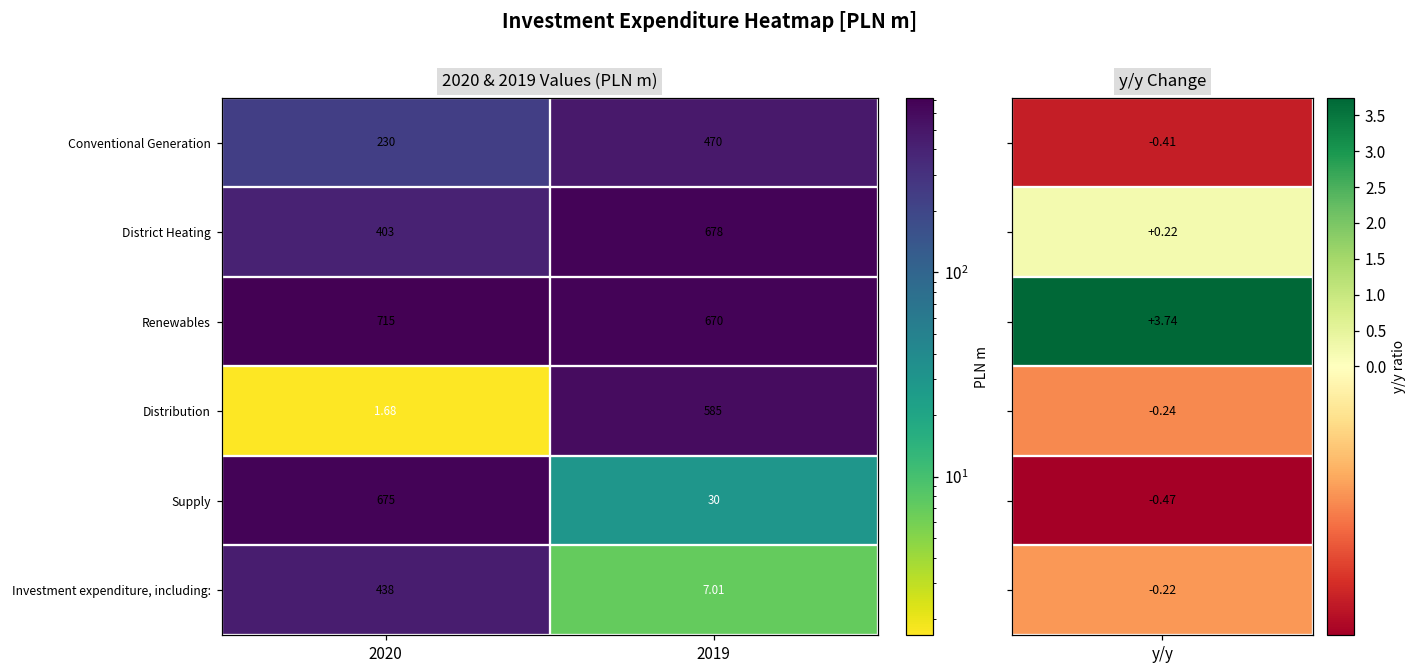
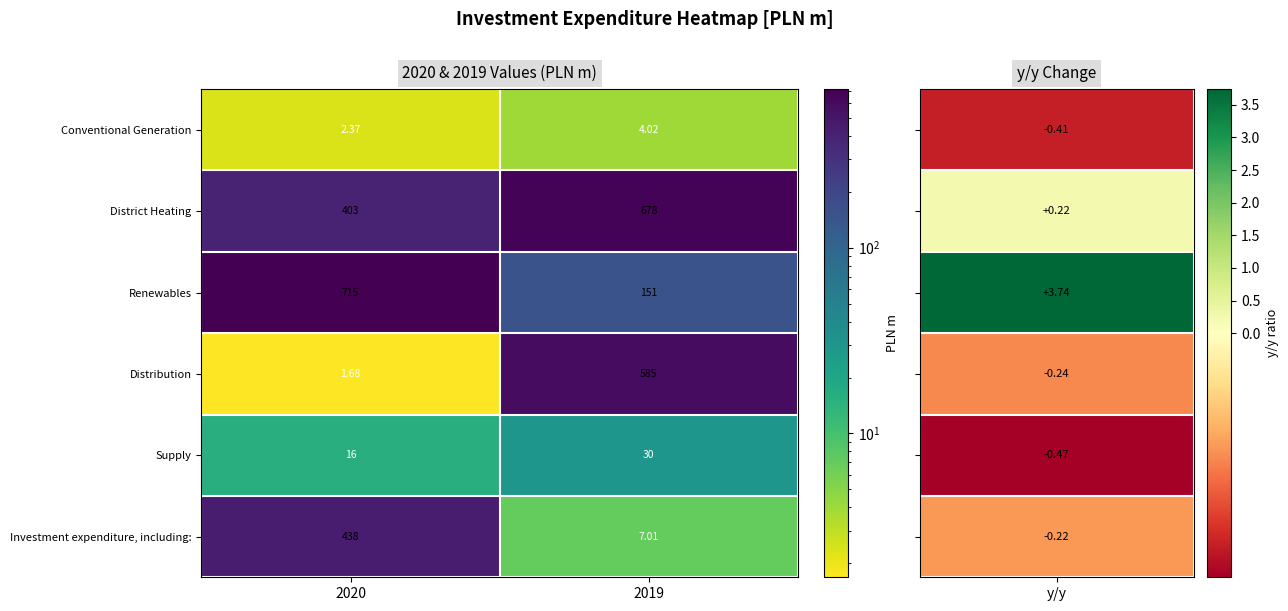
  {
    "2020 & 2019 Values (PLN m)": {
      "Conventional Generation": {
-       "2020": 230,
-       "2019": 470
+       "2020": 2.37,
+       "2019": 4.02
      },
      "District Heating": {
        "2020": 403,
        "2019": 678
      },
      "Renewables": {
        "2020": 715,
-       "2019": 670
+       "2019": 151
      },
      "Distribution": {
        "2020": 1.68,
        "2019": 585
      },
      "Supply": {
-       "2020": 675,
+       "2020": 16,
        "2019": 30
      },
      "Investment expenditure, including:": {
        "2020": 438,
        "2019": 7.01
      }
    }
  }
